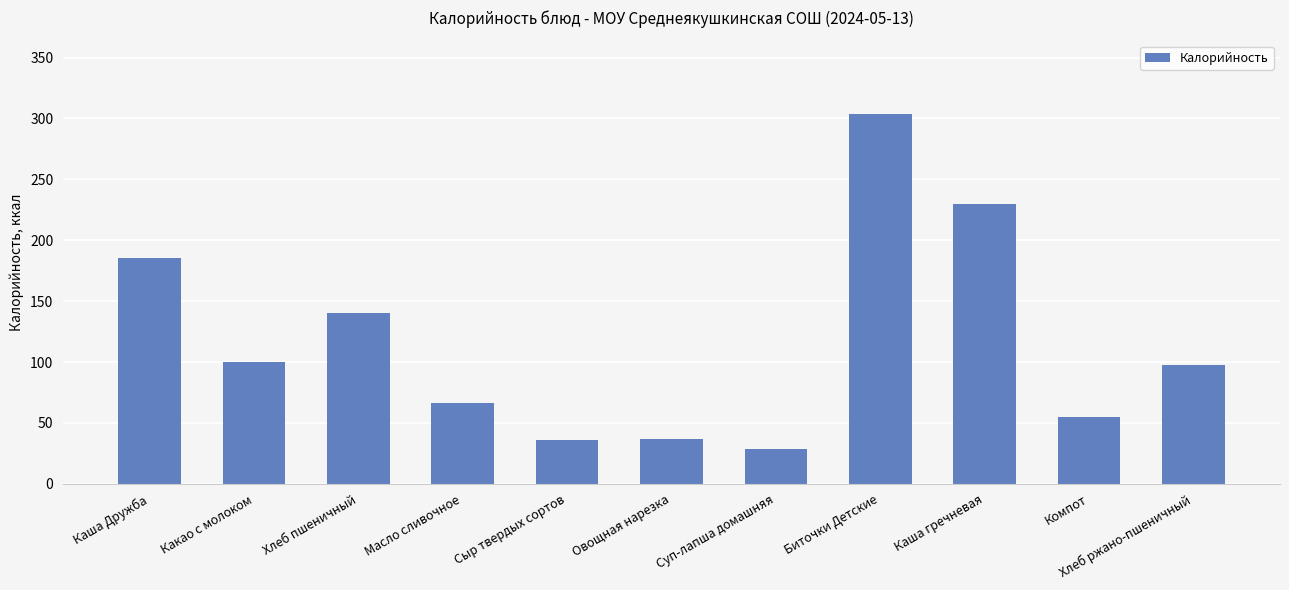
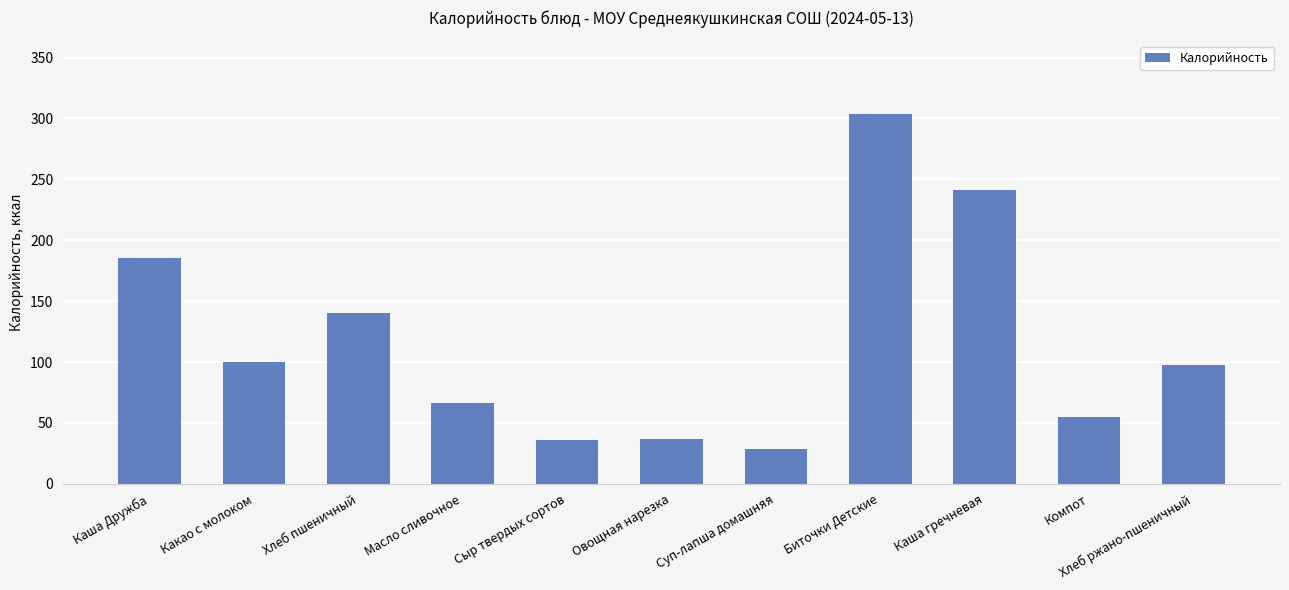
  {
    "Каша Дружба": 186,
    "Какао с молоком": 100,
    "Хлеб пшеничный": 141,
    "Масло сливочное": 66,
    "Сыр твердых сортов": 36,
    "Овощная нарезка": 37,
    "Суп-лапша домашняя": 29,
    "Биточки Детские": 303,
-   "Каша гречневая": 229,
+   "Каша гречневая": 241,
    "Компот": 55,
    "Хлеб ржано-пшеничный": 98
  }
